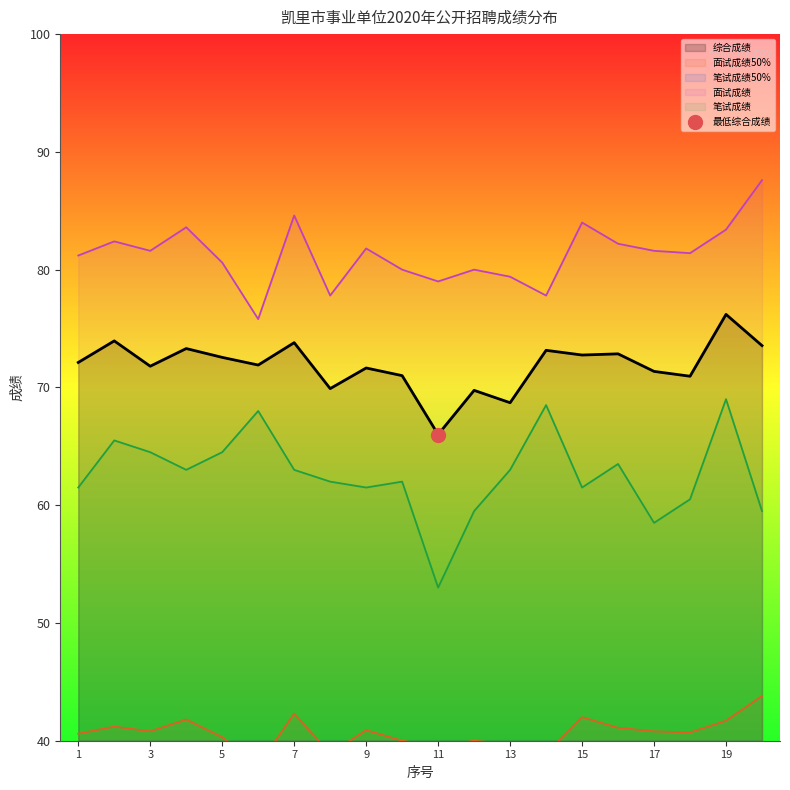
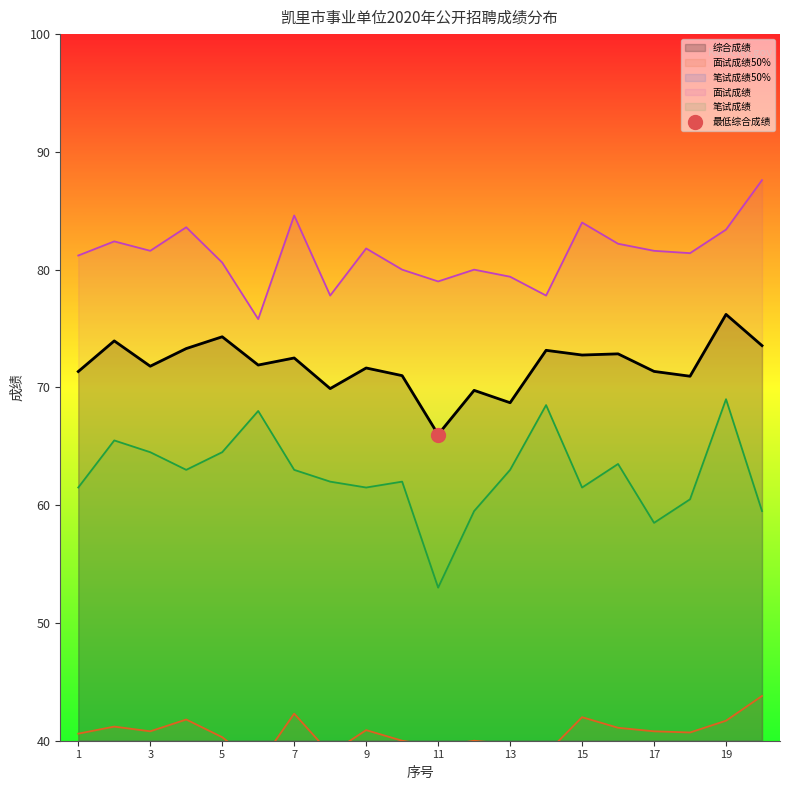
  {
    "综合成绩": {
-     "1": 72.1,
+     "1": 71.4,
      "3": 71.8,
-     "5": 72.6,
-     "7": 73.8,
+     "5": 74.3,
+     "7": 72.5,
      "9": 71.7,
      "13": 68.7,
      "15": 72.8,
      "17": 71.4,
      "19": 76.2
    }
  }
